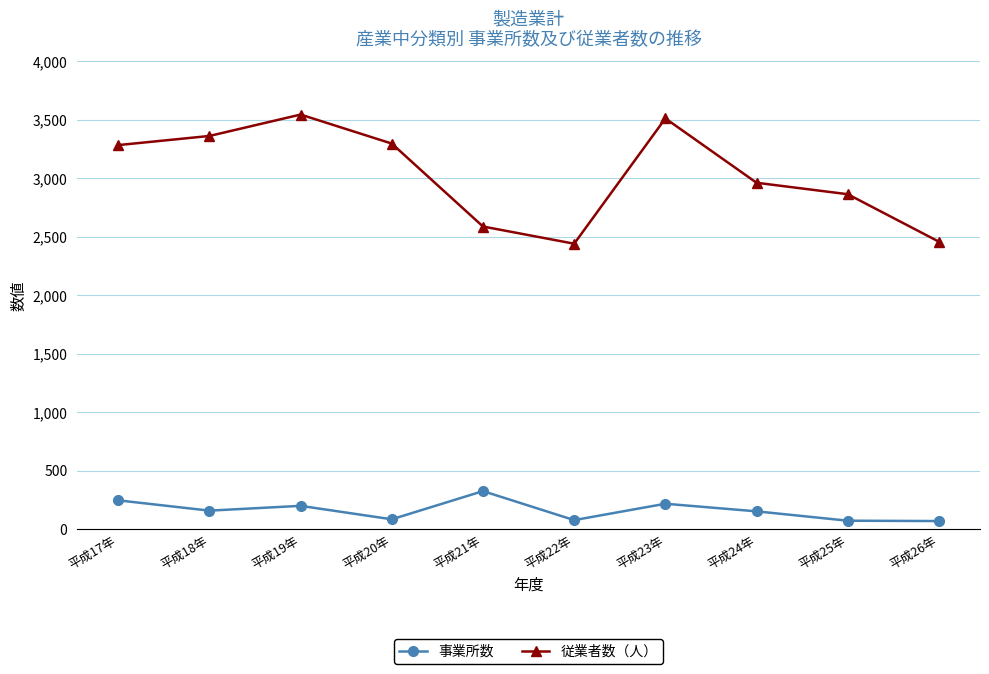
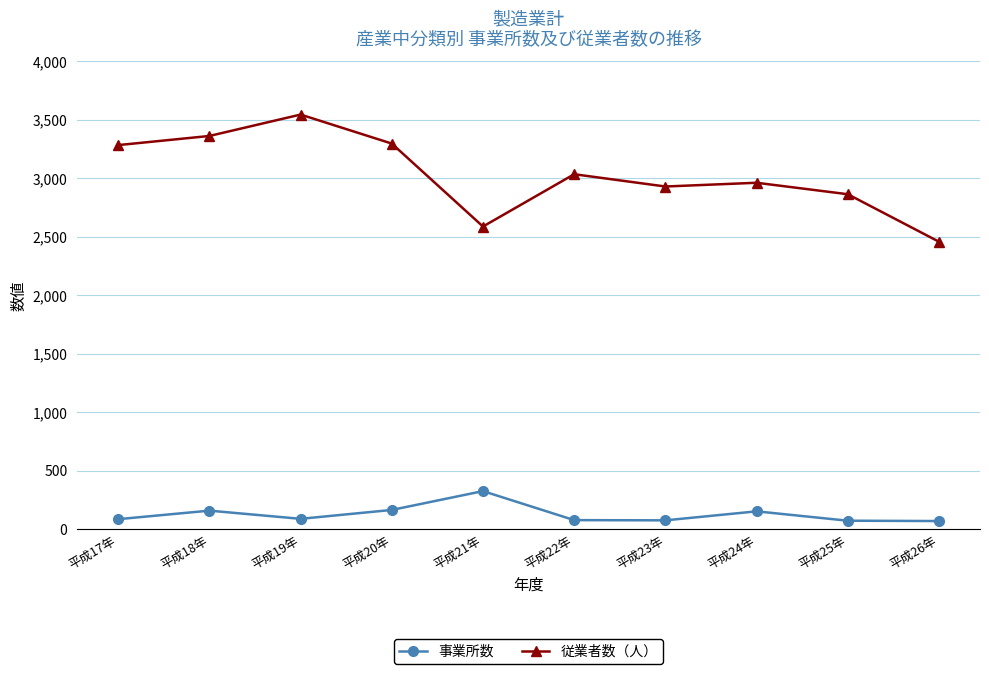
  {
    "事業所数": {
-     "平成17年": "250",
+     "平成17年": "80",
      "平成18年": "160",
-     "平成19年": "200",
-     "平成20年": "80",
+     "平成19年": "90",
+     "平成20年": "160",
      "平成21年": "320",
      "平成22年": "80",
-     "平成23年": "220",
+     "平成23年": "70",
      "平成24年": "150",
      "平成25年": "70",
      "平成26年": "70"
    },
    "従業者数（人）": {
      "平成17年": "3,280",
      "平成18年": "3,360",
      "平成19年": "3,540",
      "平成20年": "3,300",
      "平成21年": "2,590",
-     "平成22年": "2,440",
-     "平成23年": "3,510",
+     "平成22年": "3,030",
+     "平成23年": "2,930",
      "平成24年": "2,960",
      "平成25年": "2,860",
      "平成26年": "2,460"
    }
  }
